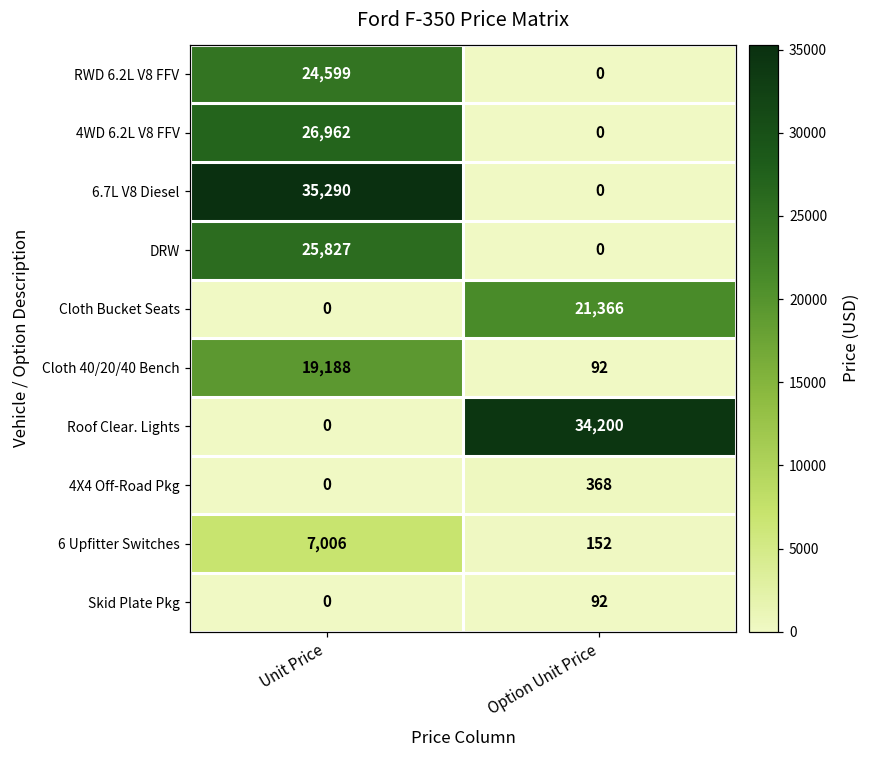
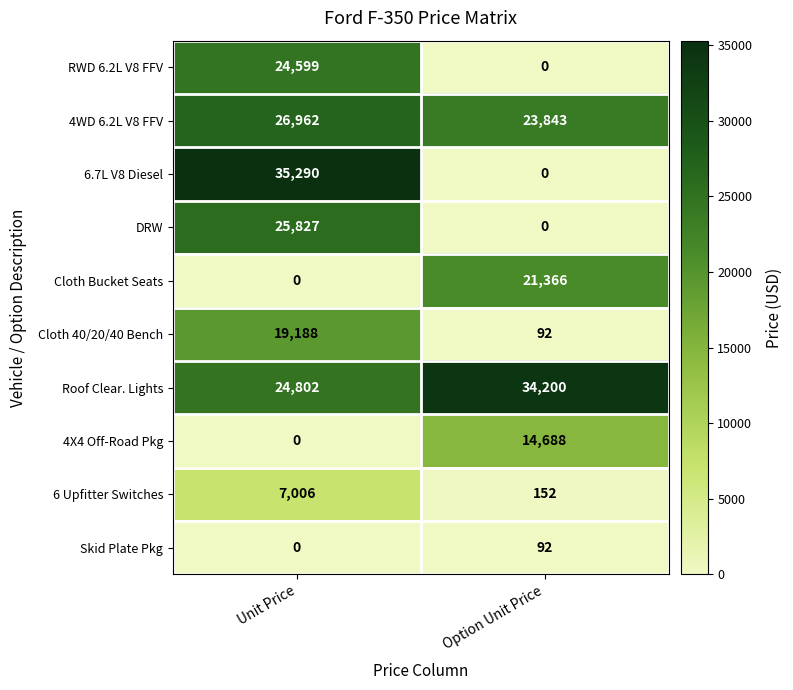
  {
    "RWD 6.2L V8 FFV": {
      "Unit Price": "24,599",
      "Option Unit Price": "0"
    },
    "4WD 6.2L V8 FFV": {
      "Unit Price": "26,962",
-     "Option Unit Price": "0"
+     "Option Unit Price": "23,843"
    },
    "6.7L V8 Diesel": {
      "Unit Price": "35,290",
      "Option Unit Price": "0"
    },
    "DRW": {
      "Unit Price": "25,827",
      "Option Unit Price": "0"
    },
    "Cloth Bucket Seats": {
      "Unit Price": "0",
      "Option Unit Price": "21,366"
    },
    "Cloth 40/20/40 Bench": {
      "Unit Price": "19,188",
      "Option Unit Price": "92"
    },
    "Roof Clear. Lights": {
-     "Unit Price": "0",
+     "Unit Price": "24,802",
      "Option Unit Price": "34,200"
    },
    "4X4 Off-Road Pkg": {
      "Unit Price": "0",
-     "Option Unit Price": "368"
+     "Option Unit Price": "14,688"
    },
    "6 Upfitter Switches": {
      "Unit Price": "7,006",
      "Option Unit Price": "152"
    },
    "Skid Plate Pkg": {
      "Unit Price": "0",
      "Option Unit Price": "92"
    }
  }
